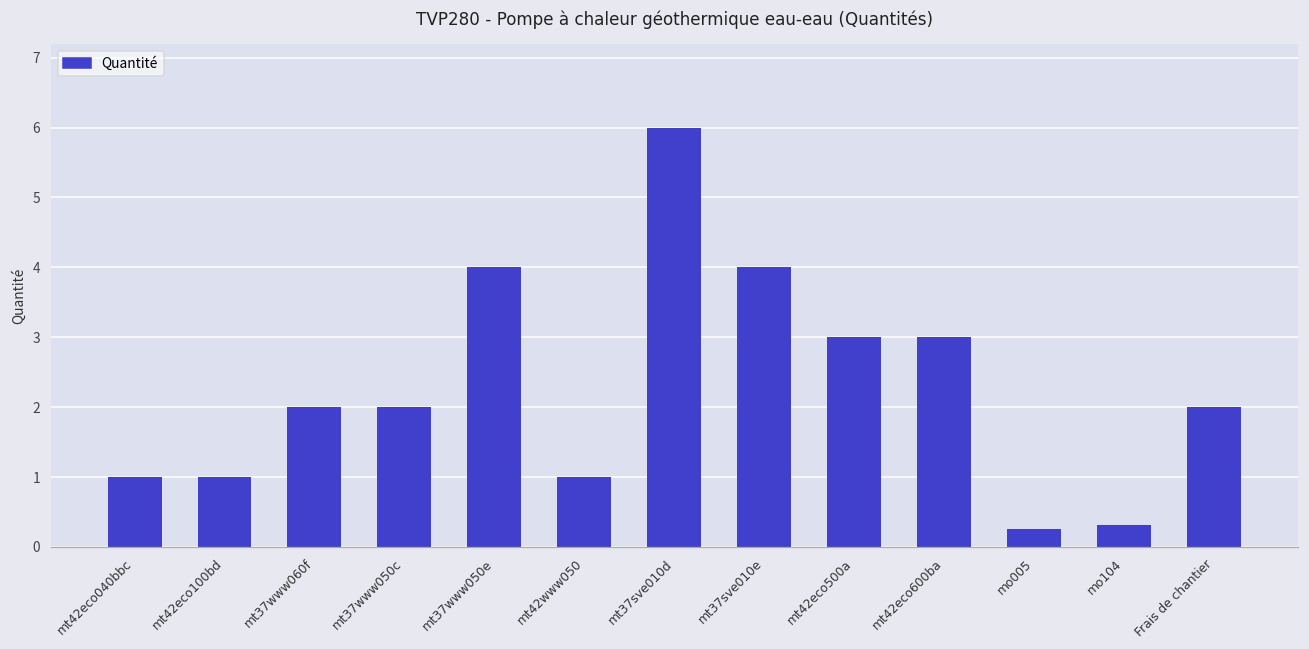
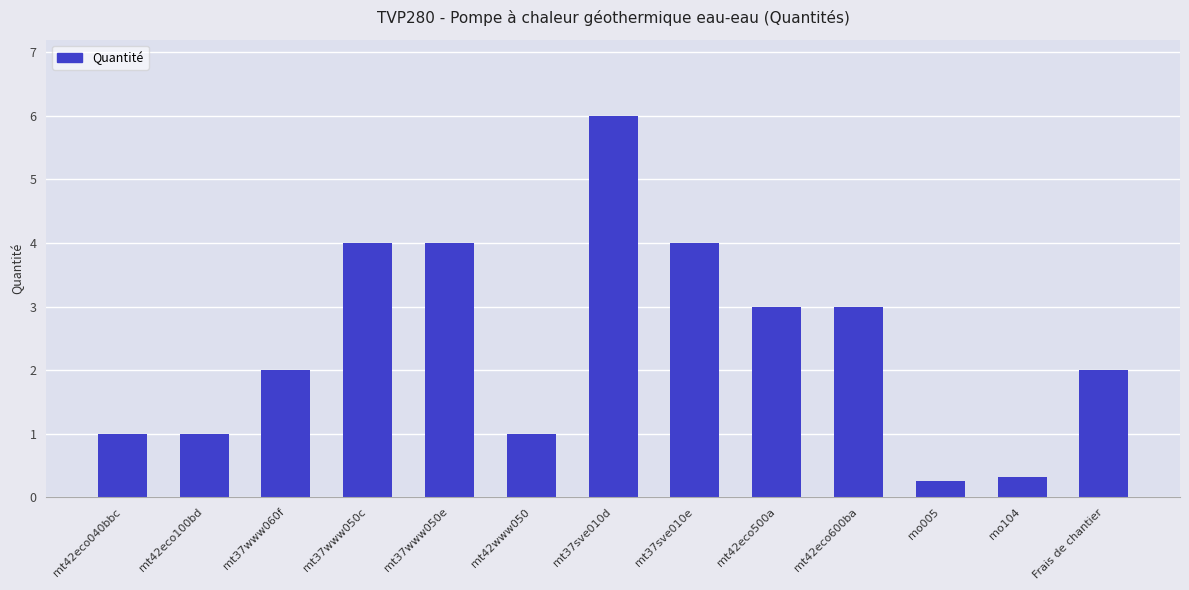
  {
    "mt42eco040bbc": 1,
    "mt42eco100bd": 1,
    "mt37www060f": 2,
-   "mt37www050c": 2,
+   "mt37www050c": 4,
    "mt37www050e": 4,
    "mt42www050": 1,
    "mt37sve010d": 6,
    "mt37sve010e": 4,
    "mt42eco500a": 3,
    "mt42eco600ba": 3,
    "mo005": 0.3,
    "mo104": 0.3,
    "Frais de chantier": 2
  }
